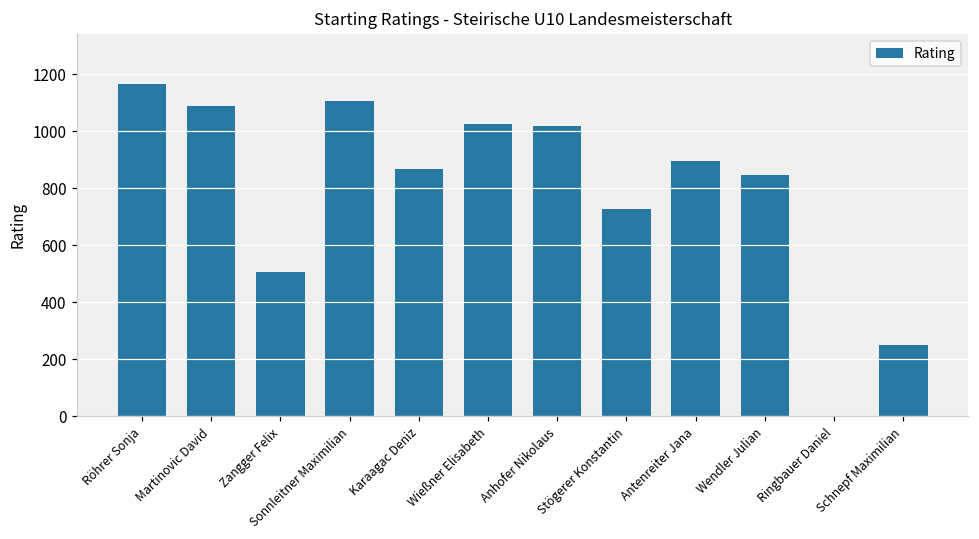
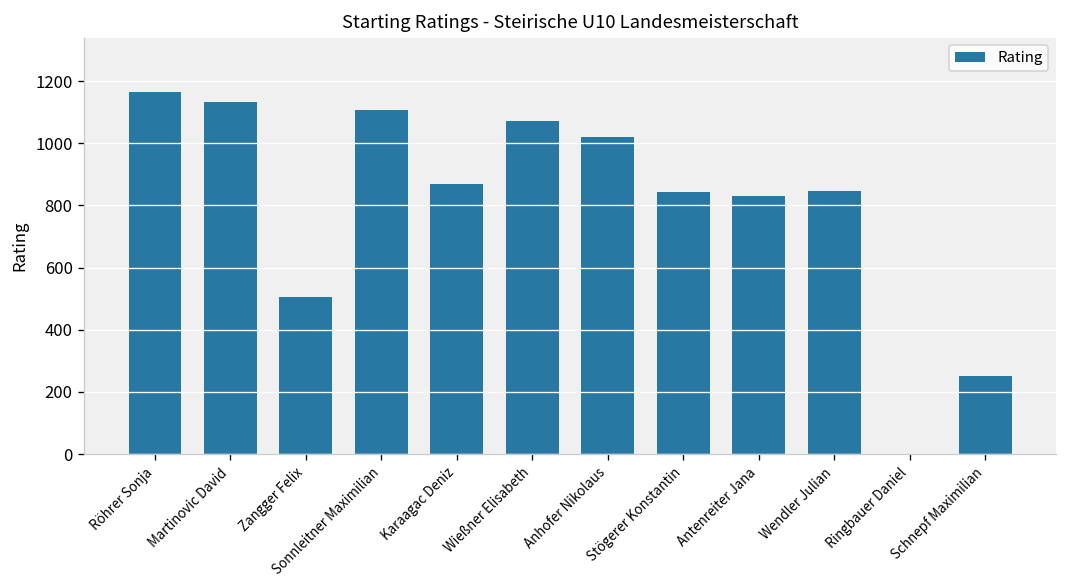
  {
    "Röhrer Sonja": 1170,
-   "Martinovic David": 1090,
+   "Martinovic David": 1130,
    "Zangger Felix": 510,
    "Sonnleitner Maximilian": 1110,
    "Karaagac Deniz": 870,
-   "Wießner Elisabeth": 1030,
+   "Wießner Elisabeth": 1070,
    "Anhofer Nikolaus": 1020,
-   "Stögerer Konstantin": 730,
-   "Antenreiter Jana": 900,
+   "Stögerer Konstantin": 840,
+   "Antenreiter Jana": 830,
    "Wendler Julian": 850,
    "Ringbauer Daniel": 0,
    "Schnepf Maximilian": 250
  }
